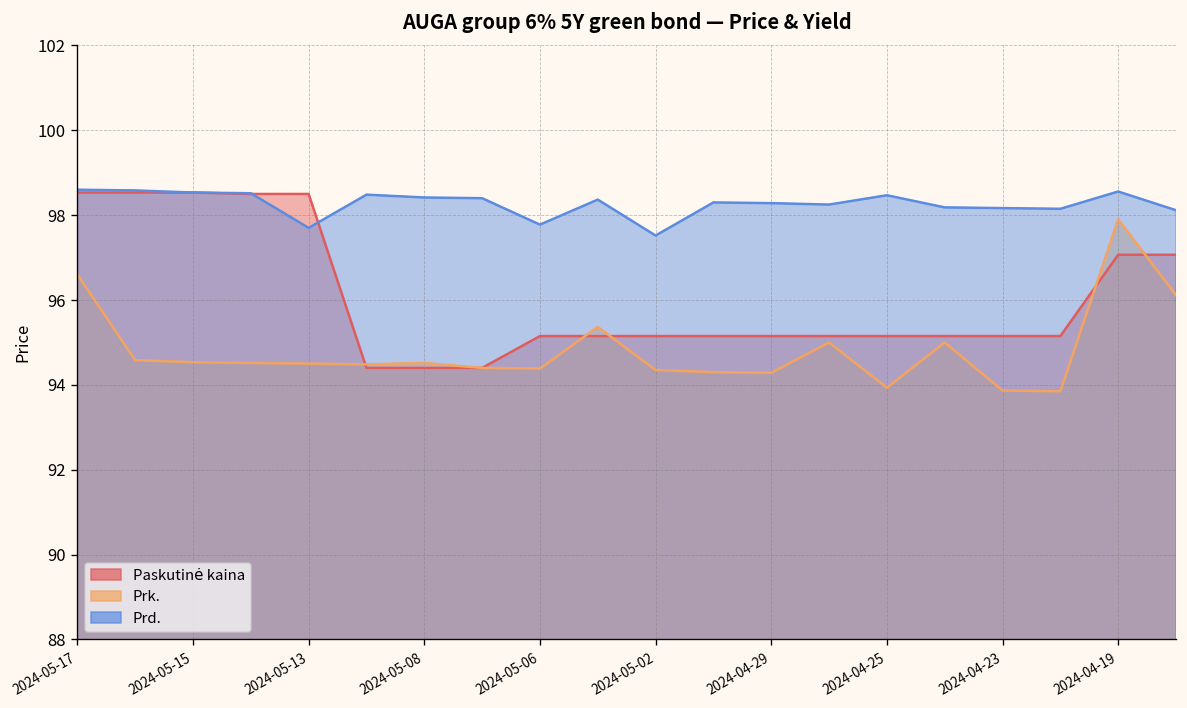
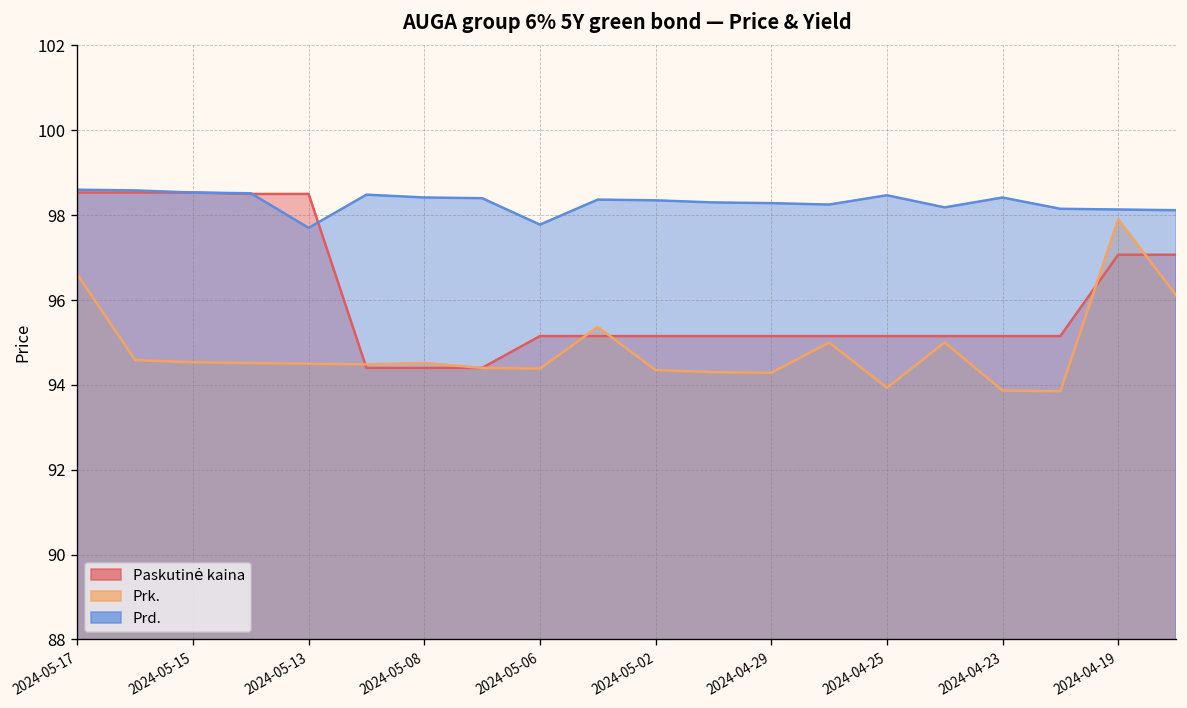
  {
    "Prd.": {
      "2024-05-13": 97.7,
      "2024-05-08": 98.4,
      "2024-05-06": 97.8,
-     "2024-05-02": 97.5,
+     "2024-05-02": 98.4,
      "2024-04-29": 98.3,
      "2024-04-25": 98.5,
-     "2024-04-23": 98.2,
-     "2024-04-19": 98.6
+     "2024-04-23": 98.4,
+     "2024-04-19": 98.1
    }
  }
